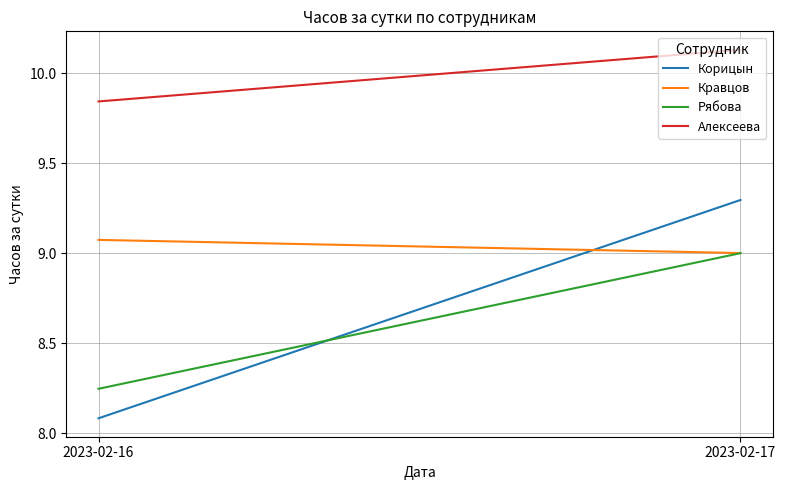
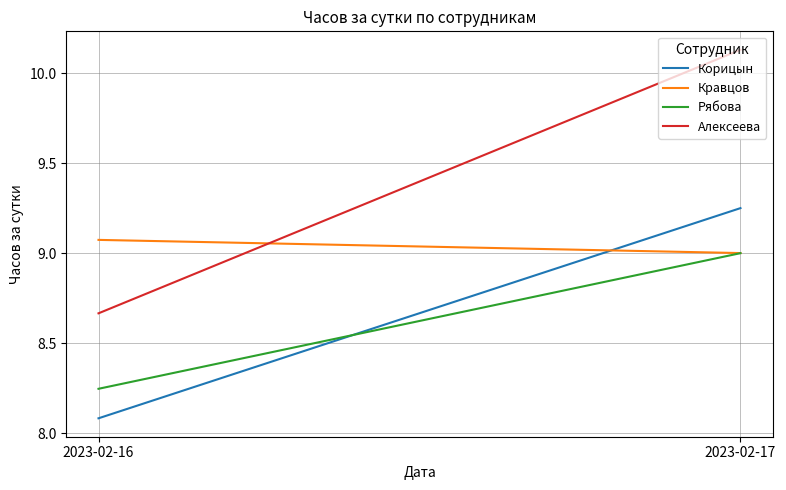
  {
    "Корицын": {
      "2023-02-16": 8.08,
-     "2023-02-17": 9.30
+     "2023-02-17": 9.25
    },
    "Кравцов": {
      "2023-02-16": 9.07
    },
    "Рябова": {
      "2023-02-16": 8.25
    },
    "Алексеева": {
-     "2023-02-16": 9.84
+     "2023-02-16": 8.67
    }
  }
